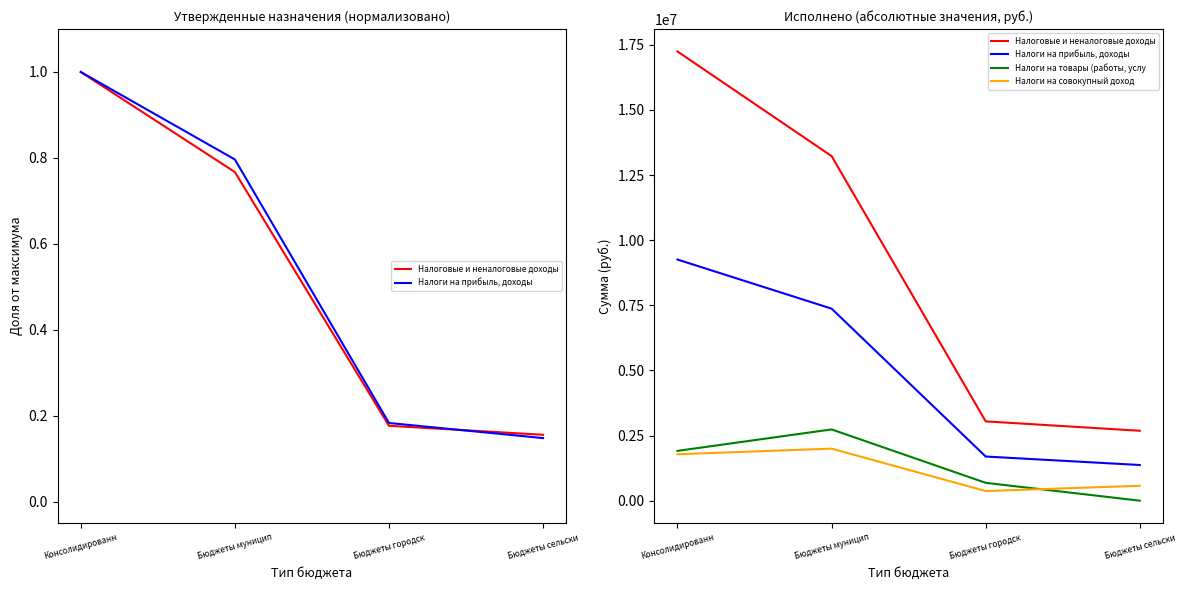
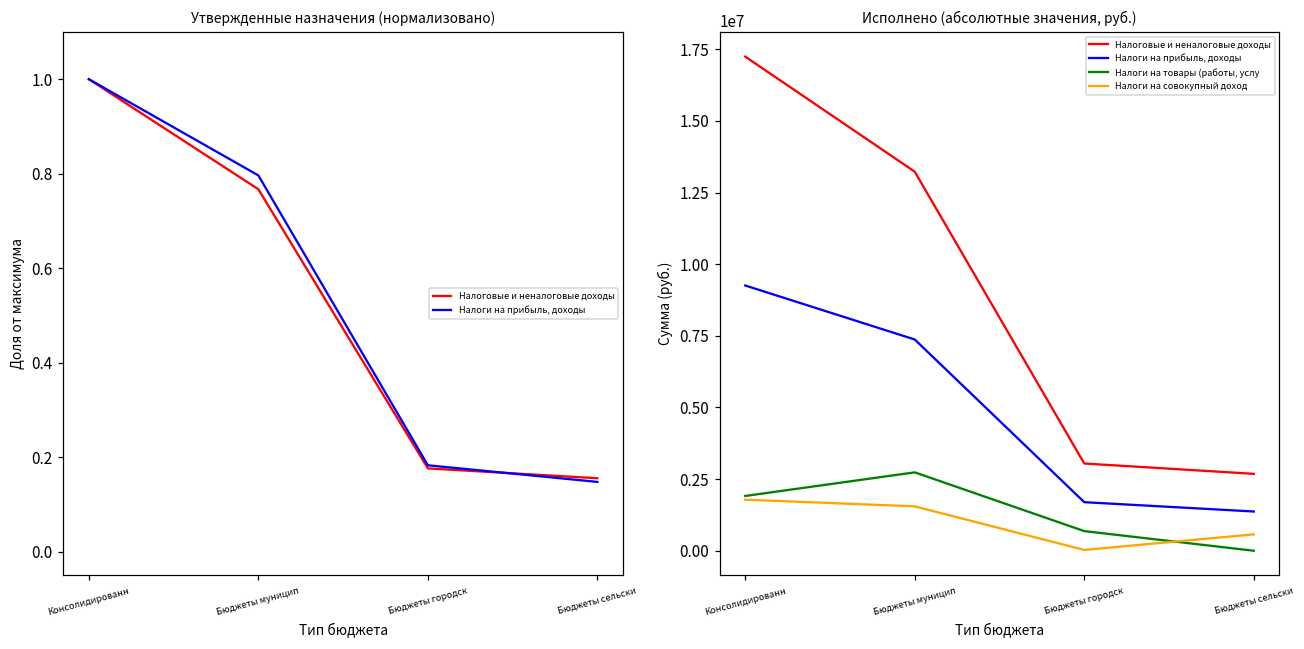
  {
    "Утвержденные назначения (нормализовано)": {
      "Налоговые и неналоговые доходы": {
        "Бюджеты муницип": 0.77,
        "Бюджеты городск": 0.18,
        "Бюджеты сельски": 0.16
      },
      "Налоги на прибыль, доходы": {
        "Бюджеты муницип": 0.80,
        "Бюджеты городск": 0.18,
        "Бюджеты сельски": 0.15
      }
    },
    "Исполнено (абсолютные значения, руб.)": {
      "Налоговые и неналоговые доходы": {
        "Консолидированн": 17200000,
        "Бюджеты муницип": 13200000,
        "Бюджеты городск": 3000000,
        "Бюджеты сельски": 2700000
      },
      "Налоги на прибыль, доходы": {
        "Консолидированн": 9300000,
        "Бюджеты муницип": 7400000,
        "Бюджеты городск": 1700000,
        "Бюджеты сельски": 1400000
      },
      "Налоги на товары (работы, услу": {
        "Консолидированн": 1900000,
        "Бюджеты муницип": 2700000,
        "Бюджеты городск": 700000,
        "Бюджеты сельски": 0
      },
      "Налоги на совокупный доход": {
        "Консолидированн": 1800000,
-       "Бюджеты муницип": 2000000,
-       "Бюджеты городск": 400000,
+       "Бюджеты муницип": 1500000,
+       "Бюджеты городск": 0,
        "Бюджеты сельски": 600000
      }
    }
  }
